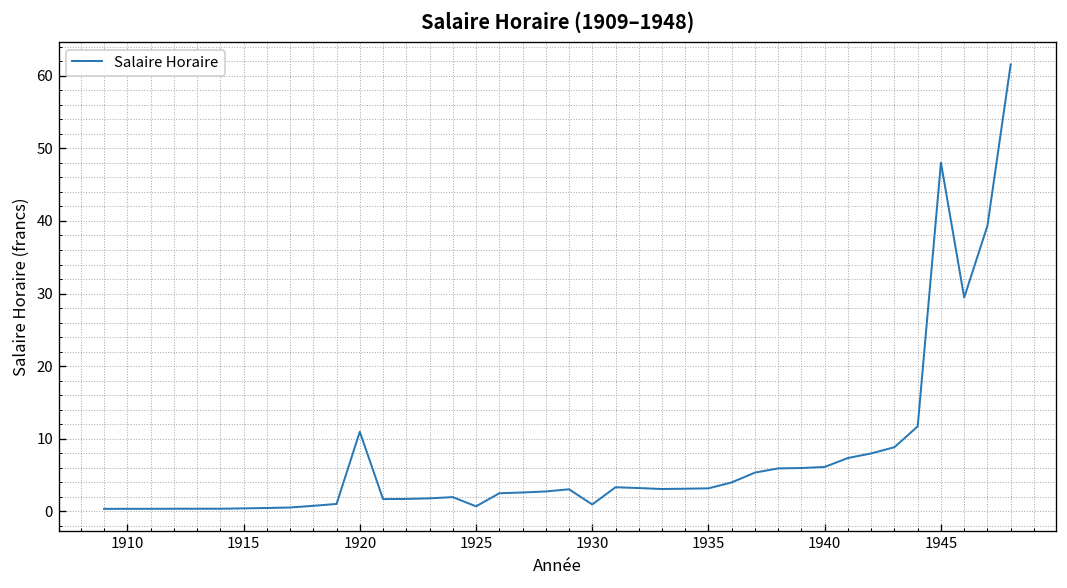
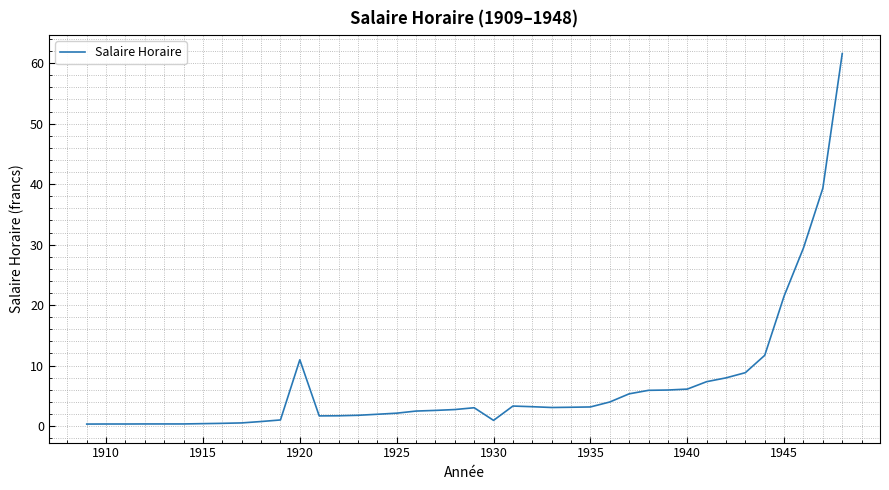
  {
    "1910": 0,
    "1915": 0,
    "1920": 11,
-   "1925": 1,
+   "1925": 2,
    "1930": 1,
    "1935": 3,
    "1940": 6,
-   "1945": 48
+   "1945": 21
  }
